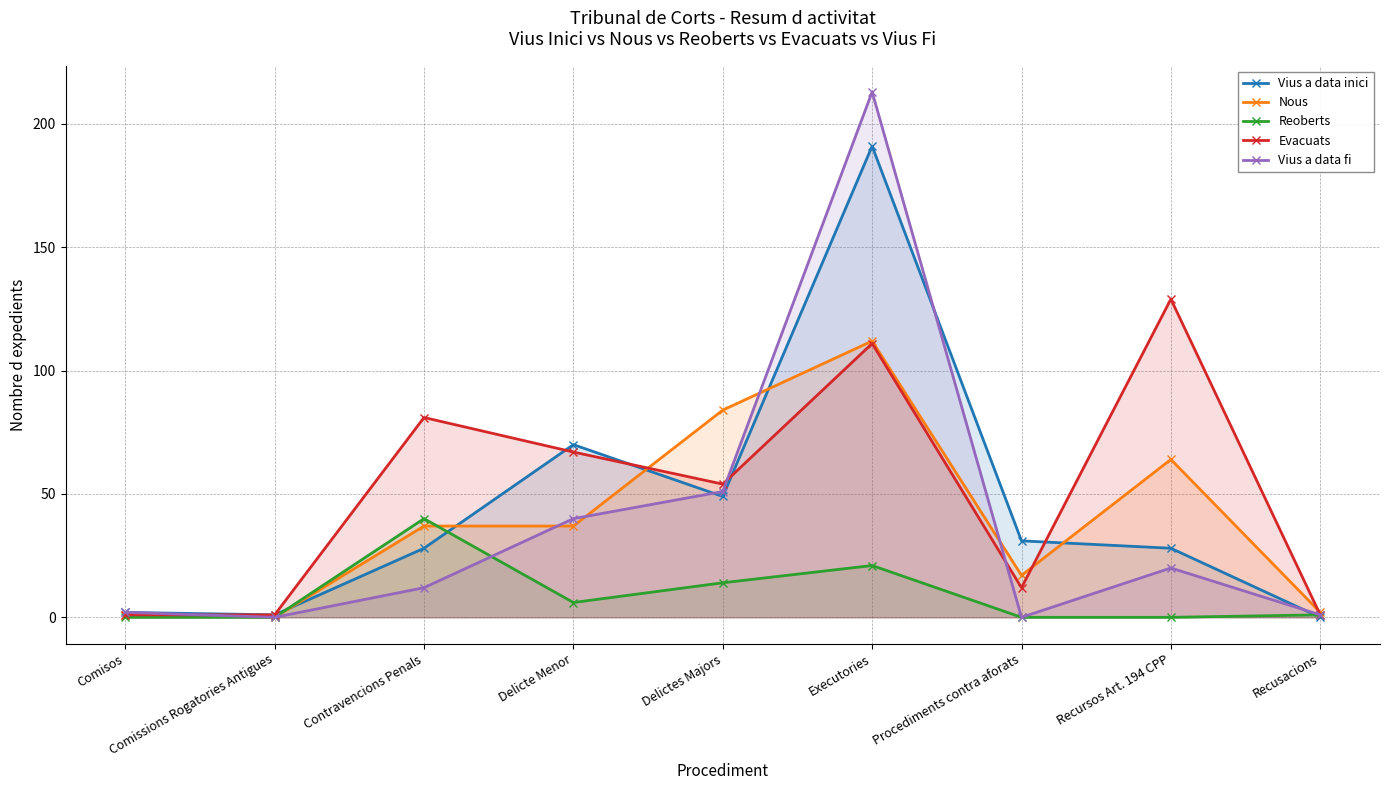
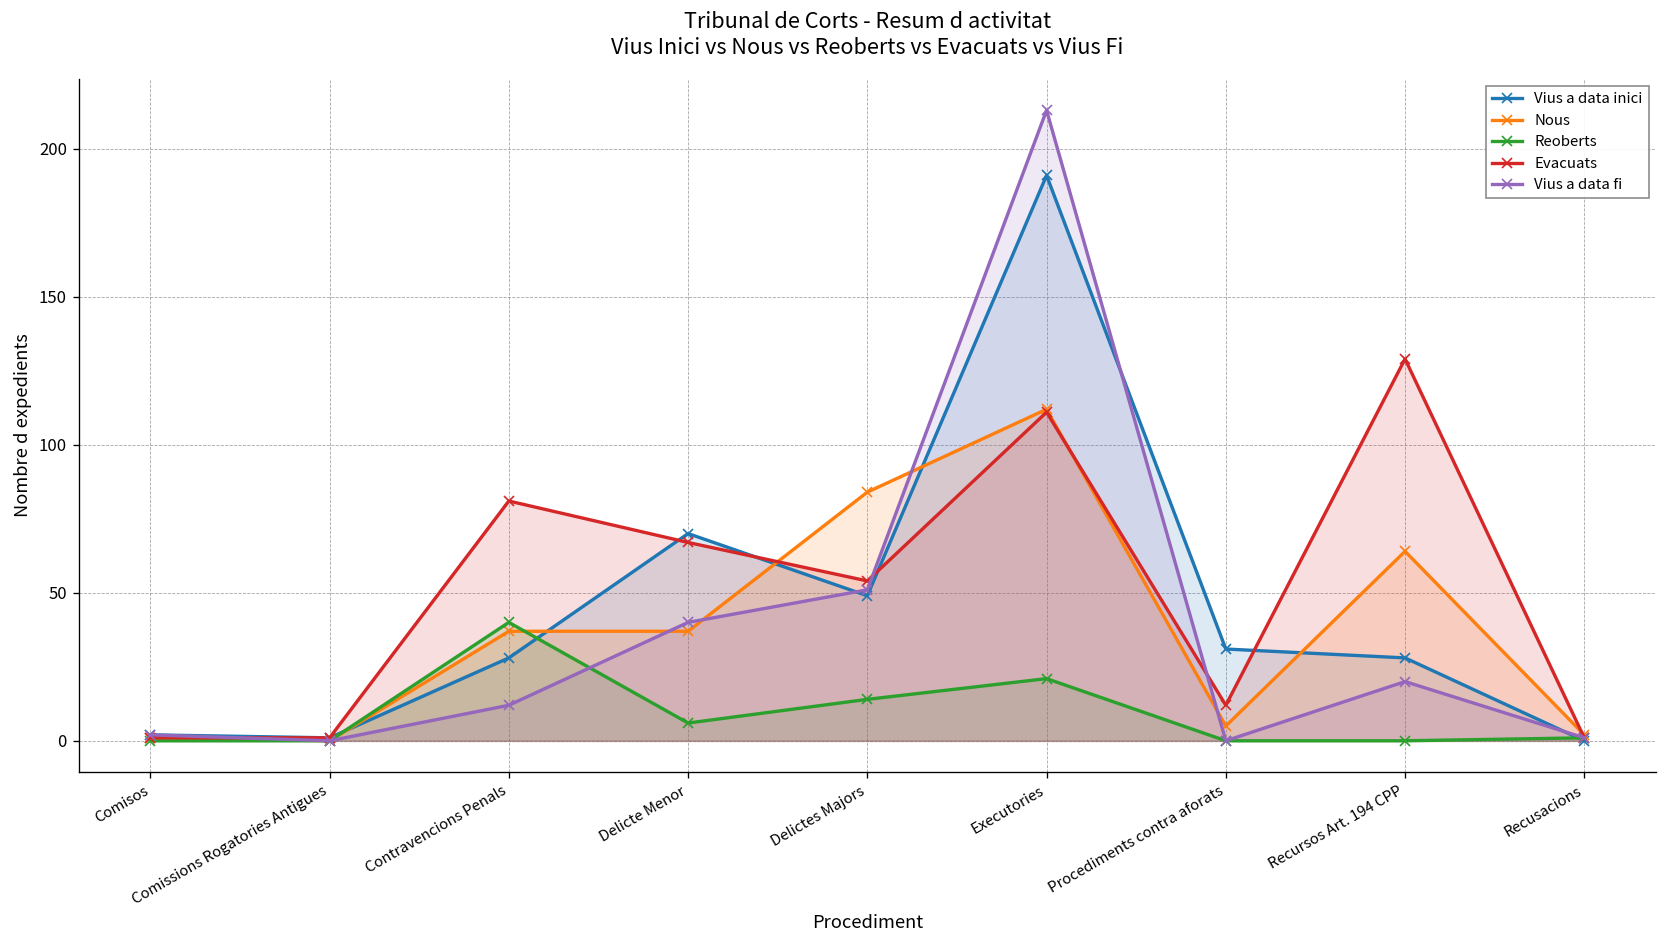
  {
    "Vius a data inici": {
      "Contravencions Penals": 28,
      "Delicte Menor": 70,
      "Delictes Majors": 49,
      "Executories": 191,
      "Procediments contra aforats": 31,
      "Recursos Art. 194 CPP": 28
    },
    "Nous": {
      "Contravencions Penals": 37,
      "Delicte Menor": 37,
      "Delictes Majors": 84,
-     "Procediments contra aforats": 17,
+     "Procediments contra aforats": 5,
      "Recursos Art. 194 CPP": 64
    },
    "Reoberts": {
      "Contravencions Penals": 40,
      "Delicte Menor": 6,
      "Delictes Majors": 14,
      "Executories": 21,
      "Recursos Art. 194 CPP": 0
    },
    "Evacuats": {
      "Contravencions Penals": 81,
      "Delicte Menor": 67,
      "Delictes Majors": 54,
      "Procediments contra aforats": 12,
      "Recursos Art. 194 CPP": 129
    },
    "Vius a data fi": {
      "Contravencions Penals": 12,
      "Delicte Menor": 40,
      "Delictes Majors": 51,
      "Executories": 213,
      "Recursos Art. 194 CPP": 20
    }
  }
